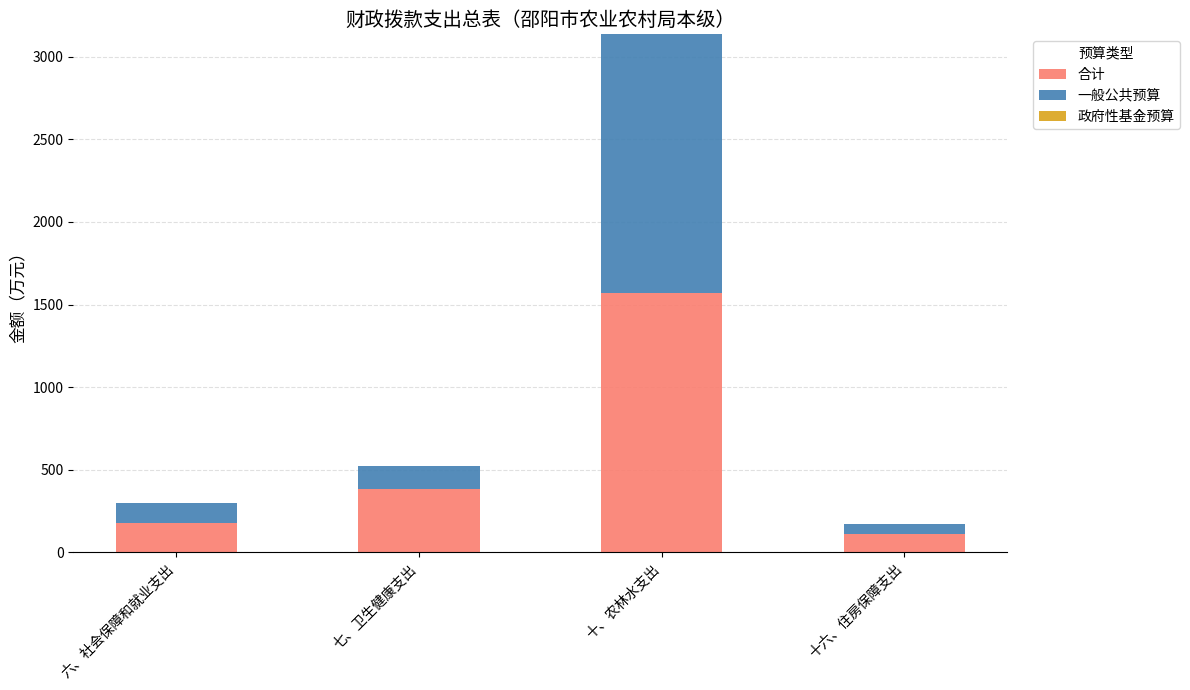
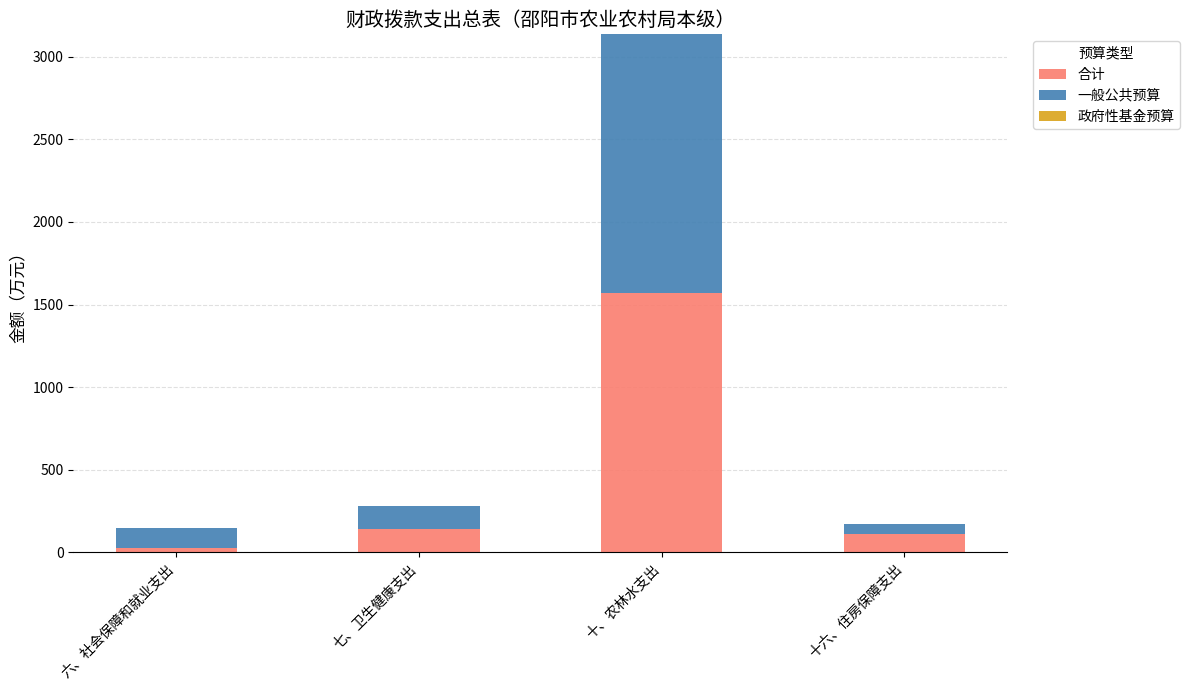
  {
    "合计": {
-     "六、社会保障和就业支出": 180,
-     "七、卫生健康支出": 380,
+     "六、社会保障和就业支出": 30,
+     "七、卫生健康支出": 140,
      "十、农林水支出": 1570,
      "十六、住房保障支出": 110
    }
  }
